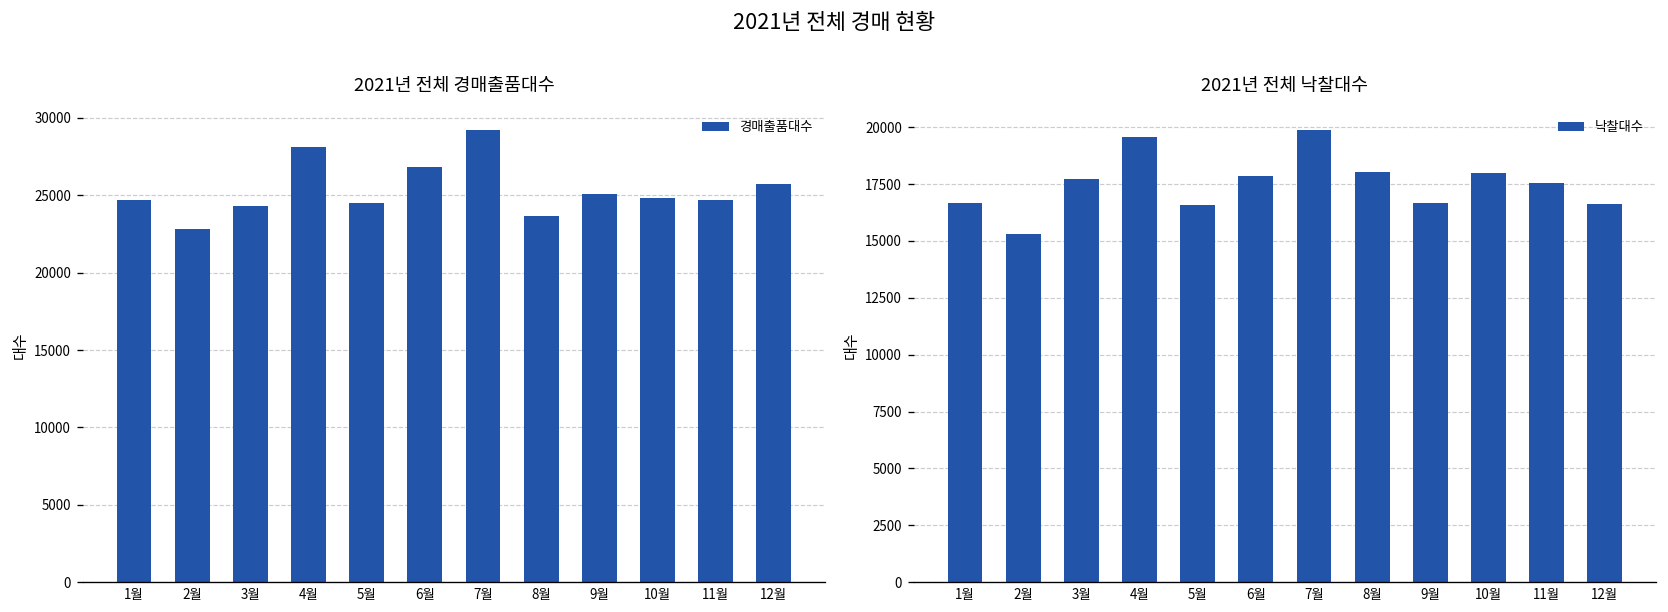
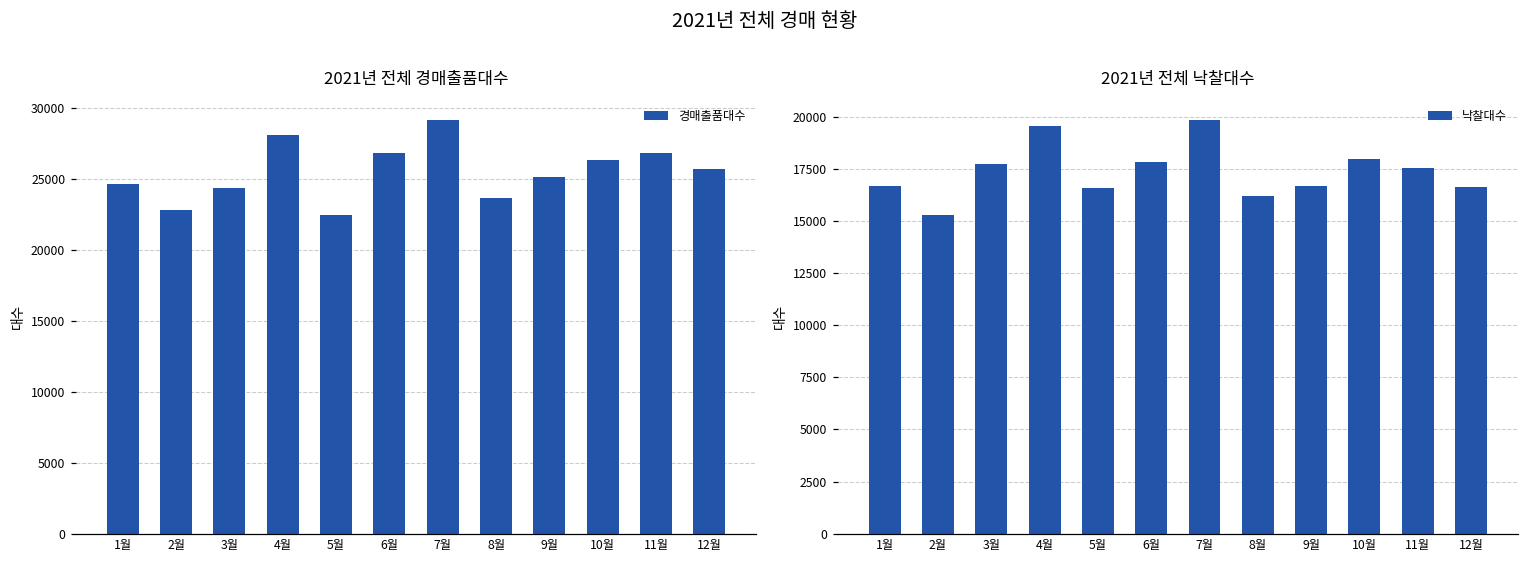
  {
    "2021년 전체 경매출품대수": {
      "1월": 24700,
      "2월": 22800,
      "3월": 24300,
      "4월": 28100,
-     "5월": 24500,
+     "5월": 22400,
      "6월": 26800,
      "7월": 29200,
      "8월": 23600,
      "9월": 25100,
-     "10월": 24800,
-     "11월": 24700,
+     "10월": 26400,
+     "11월": 26800,
      "12월": 25700
    },
    "2021년 전체 낙찰대수": {
      "1월": 16700,
      "2월": 15300,
      "3월": 17700,
      "4월": 19600,
      "5월": 16600,
      "6월": 17800,
      "7월": 19900,
-     "8월": 18000,
+     "8월": 16200,
      "9월": 16700,
      "10월": 18000,
      "11월": 17500,
      "12월": 16600
    }
  }
